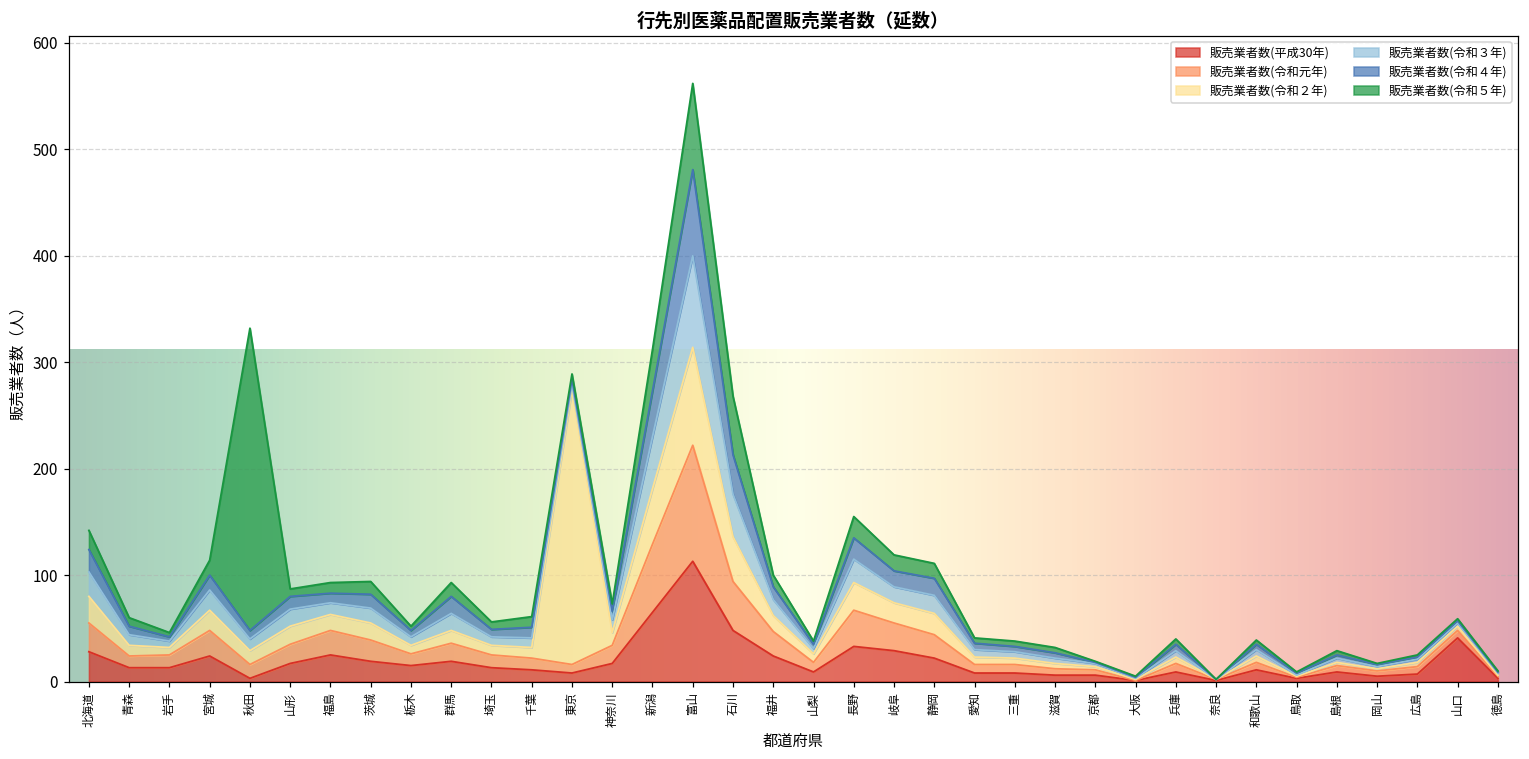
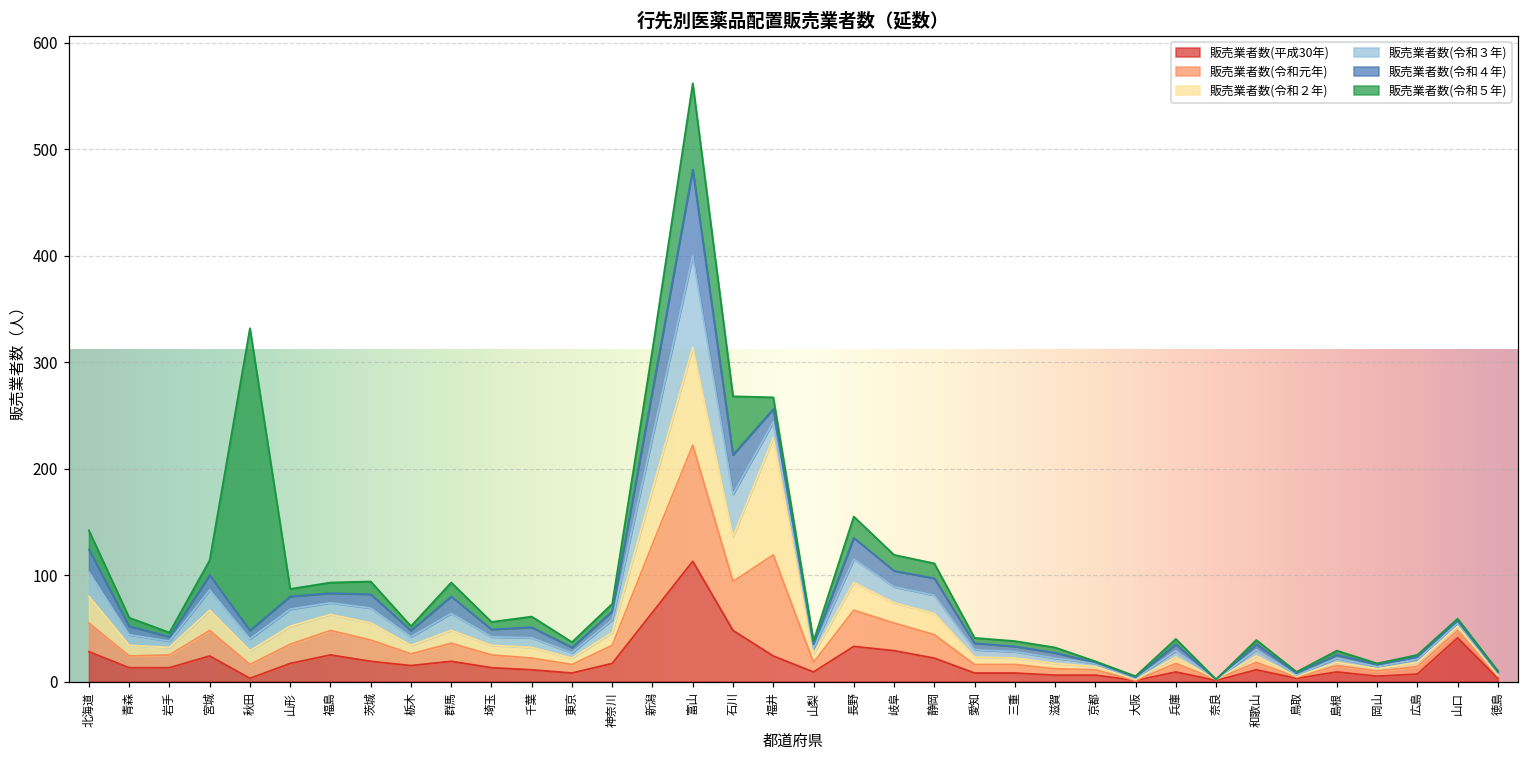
  {
    "販売業者数(平成30年)": {
      "北海道": 30,
      "青森": 10,
      "岩手": 10,
      "宮城": 20,
      "秋田": 0,
      "山形": 20,
      "福島": 30,
      "茨城": 20,
      "栃木": 20,
      "群馬": 20,
      "埼玉": 10,
      "千葉": 10,
      "東京": 10,
      "神奈川": 20,
      "新潟": 70,
      "富山": 110,
      "石川": 50,
      "福井": 20,
      "山梨": 10,
      "長野": 30,
      "岐阜": 30,
      "静岡": 20,
      "愛知": 10,
      "三重": 10,
      "滋賀": 10,
      "京都": 10,
      "兵庫": 10,
      "和歌山": 10,
      "島根": 10,
      "岡山": 10,
      "広島": 10,
      "山口": 40
    },
    "販売業者数(令和元年)": {
      "北海道": 30,
      "青森": 10,
      "岩手": 10,
      "宮城": 20,
      "秋田": 10,
      "山形": 20,
      "福島": 20,
      "茨城": 20,
      "栃木": 10,
      "群馬": 20,
      "埼玉": 10,
      "千葉": 10,
      "東京": 10,
      "神奈川": 20,
      "新潟": 60,
      "富山": 110,
      "石川": 50,
-     "福井": 20,
+     "福井": 100,
      "山梨": 10,
      "長野": 30,
      "岐阜": 30,
      "静岡": 20,
      "愛知": 10,
      "三重": 10,
      "滋賀": 10,
      "京都": 10,
      "兵庫": 10,
      "和歌山": 10,
      "島根": 10,
      "広島": 10,
      "山口": 10
    },
    "販売業者数(令和２年)": {
      "北海道": 30,
      "青森": 10,
      "岩手": 10,
      "宮城": 20,
      "秋田": 10,
      "山形": 20,
      "福島": 20,
      "茨城": 20,
      "栃木": 10,
      "群馬": 10,
      "埼玉": 10,
      "千葉": 10,
-     "東京": 260,
+     "東京": 10,
      "神奈川": 10,
      "新潟": 50,
      "富山": 90,
      "石川": 40,
-     "福井": 20,
+     "福井": 110,
      "山梨": 10,
      "長野": 30,
      "岐阜": 20,
      "静岡": 20,
      "愛知": 10,
      "三重": 10,
      "滋賀": 10,
      "京都": 0,
      "兵庫": 10,
      "和歌山": 10,
      "島根": 0,
      "広島": 0,
      "山口": 0
    },
    "販売業者数(令和３年)": {
      "北海道": 20,
      "青森": 10,
      "岩手": 10,
      "宮城": 20,
      "秋田": 10,
      "山形": 20,
      "福島": 10,
      "茨城": 10,
      "栃木": 10,
      "群馬": 20,
      "埼玉": 10,
      "千葉": 10,
      "東京": 10,
      "神奈川": 10,
      "新潟": 50,
      "富山": 90,
      "石川": 40,
      "福井": 20,
      "山梨": 10,
      "長野": 20,
      "岐阜": 20,
      "静岡": 20,
      "愛知": 10,
      "三重": 10,
      "滋賀": 10,
      "兵庫": 10,
      "和歌山": 10,
      "島根": 0
    },
    "販売業者数(令和４年)": {
      "北海道": 20,
      "青森": 10,
      "岩手": 0,
      "宮城": 10,
      "秋田": 10,
      "山形": 10,
      "福島": 10,
      "茨城": 10,
      "栃木": 10,
      "群馬": 20,
      "埼玉": 10,
      "千葉": 10,
      "東京": 10,
      "神奈川": 10,
      "新潟": 40,
      "富山": 80,
      "石川": 40,
      "福井": 10,
      "山梨": 0,
      "長野": 20,
      "岐阜": 20,
      "静岡": 20,
      "愛知": 10,
      "三重": 10,
      "滋賀": 10,
      "兵庫": 10,
      "和歌山": 10,
      "島根": 0
    },
    "販売業者数(令和５年)": {
      "北海道": 20,
      "青森": 10,
      "岩手": 0,
      "宮城": 10,
      "秋田": 280,
      "山形": 10,
      "福島": 10,
      "茨城": 10,
      "栃木": 0,
      "群馬": 10,
      "埼玉": 10,
      "千葉": 10,
      "東京": 10,
      "神奈川": 10,
      "新潟": 40,
      "富山": 80,
      "石川": 60,
      "福井": 10,
      "山梨": 0,
      "長野": 20,
      "岐阜": 20,
      "静岡": 10,
      "愛知": 10,
      "三重": 10,
      "滋賀": 10,
      "兵庫": 10,
      "和歌山": 0,
      "島根": 0
    }
  }
